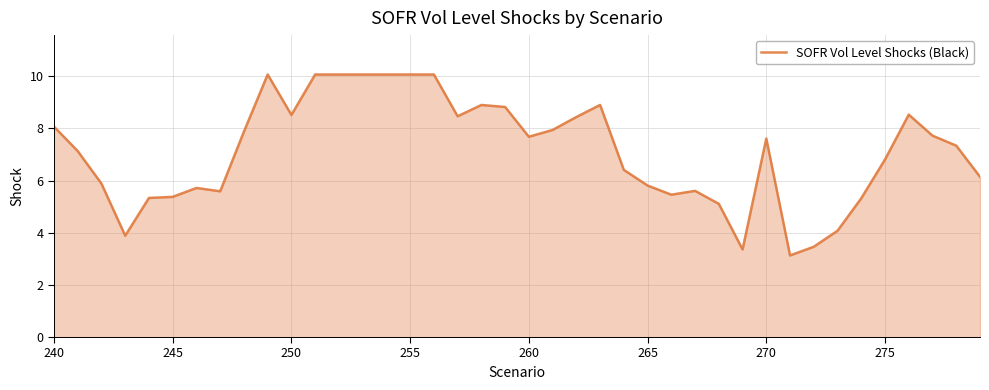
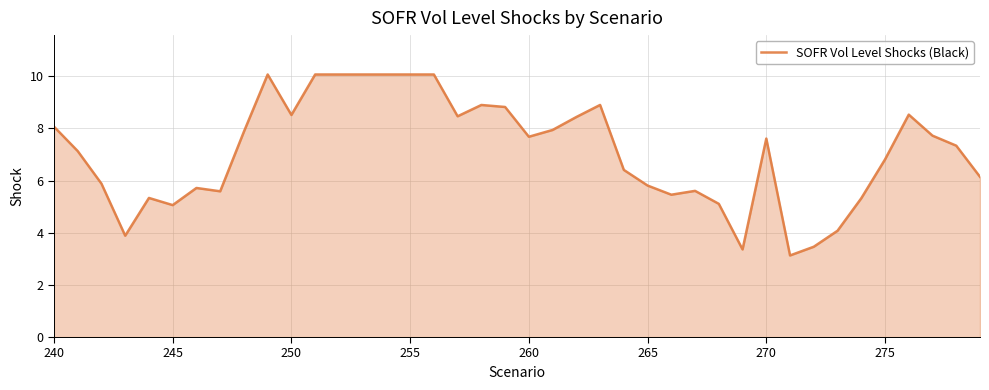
  {
    "240": 8.1,
-   "245": 5.4,
+   "245": 5.1,
    "250": 8.5,
    "255": 10.1,
    "260": 7.7,
    "265": 5.8,
    "270": 7.6,
    "275": 6.8
  }
